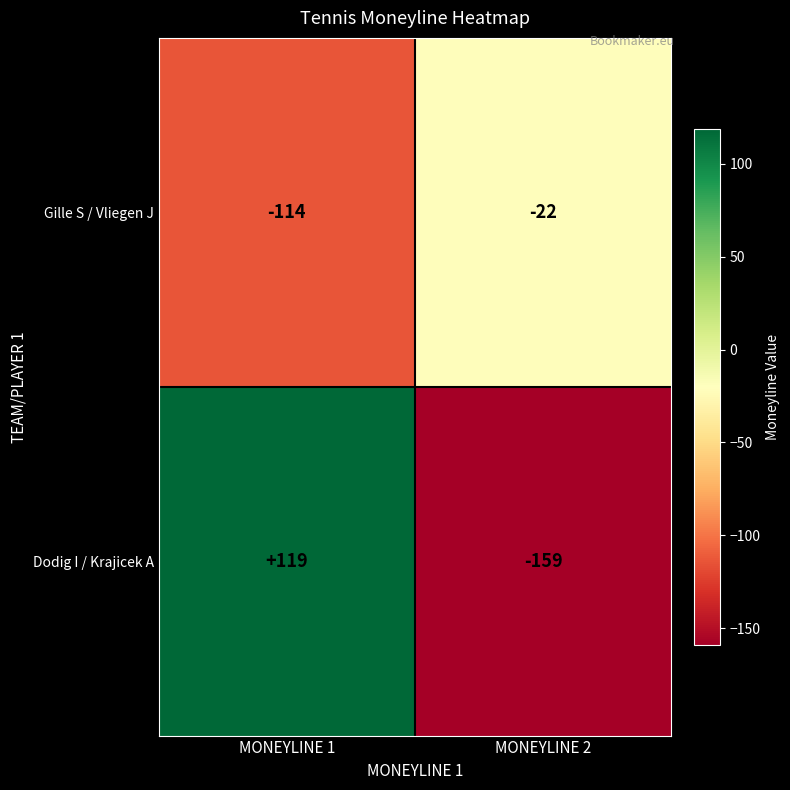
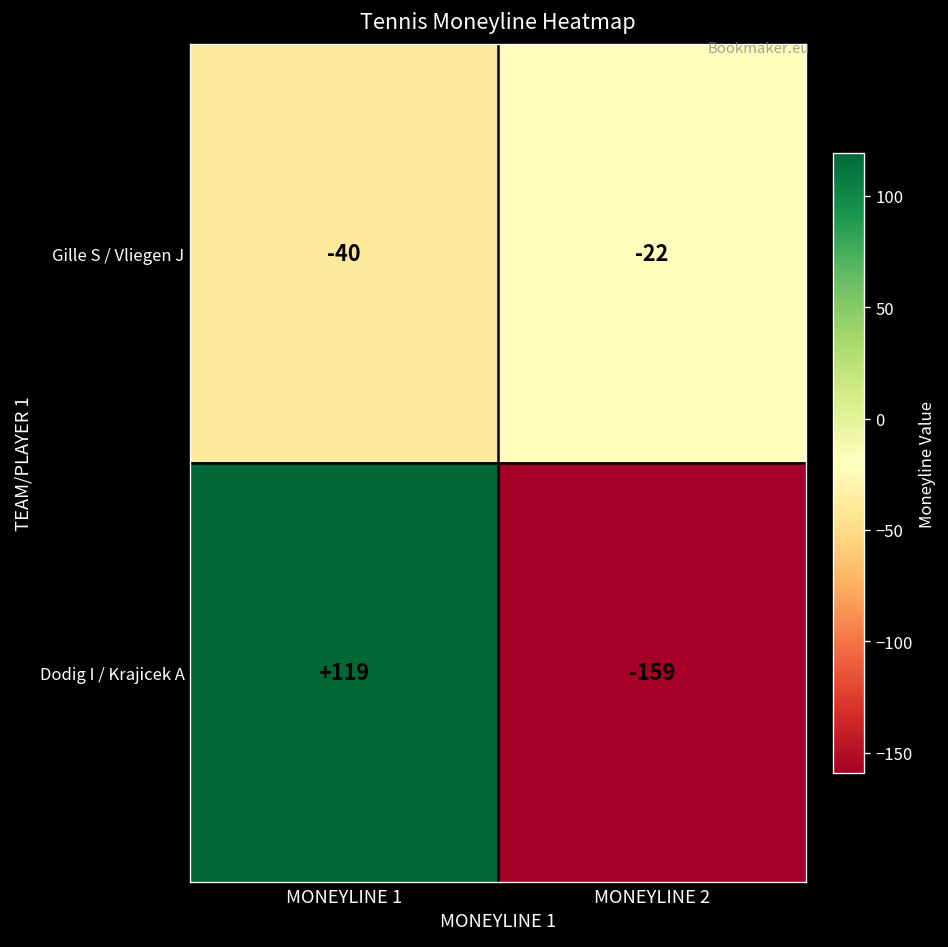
  {
    "Gille S / Vliegen J": {
-     "MONEYLINE 1": "-114",
+     "MONEYLINE 1": "-40",
      "MONEYLINE 2": "-22"
    },
    "Dodig I / Krajicek A": {
      "MONEYLINE 1": "+119",
      "MONEYLINE 2": "-159"
    }
  }
